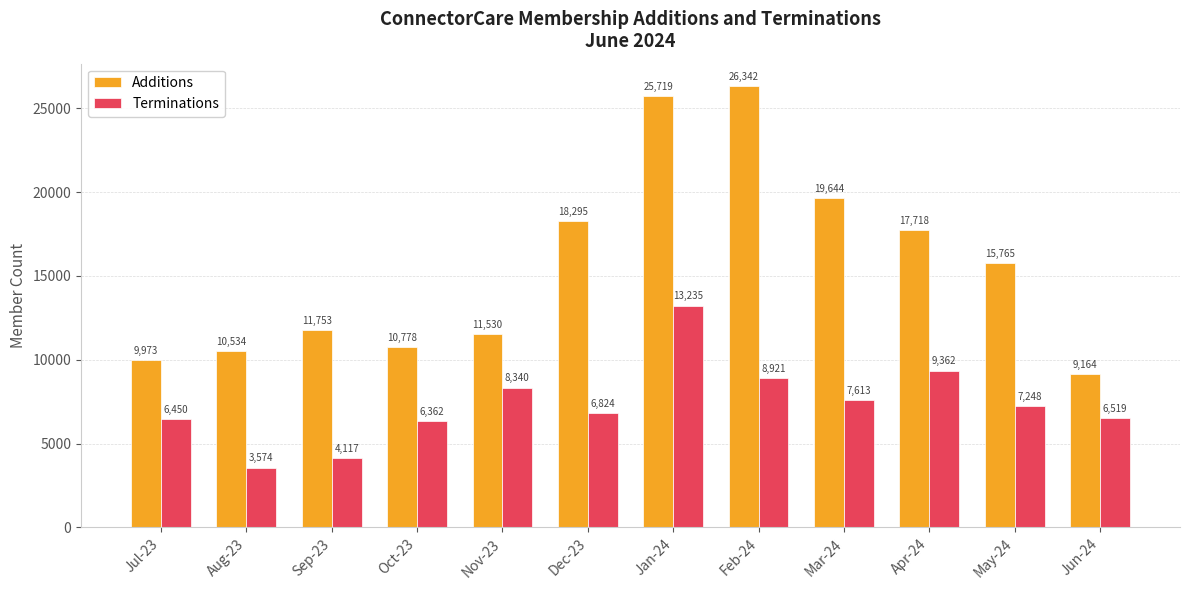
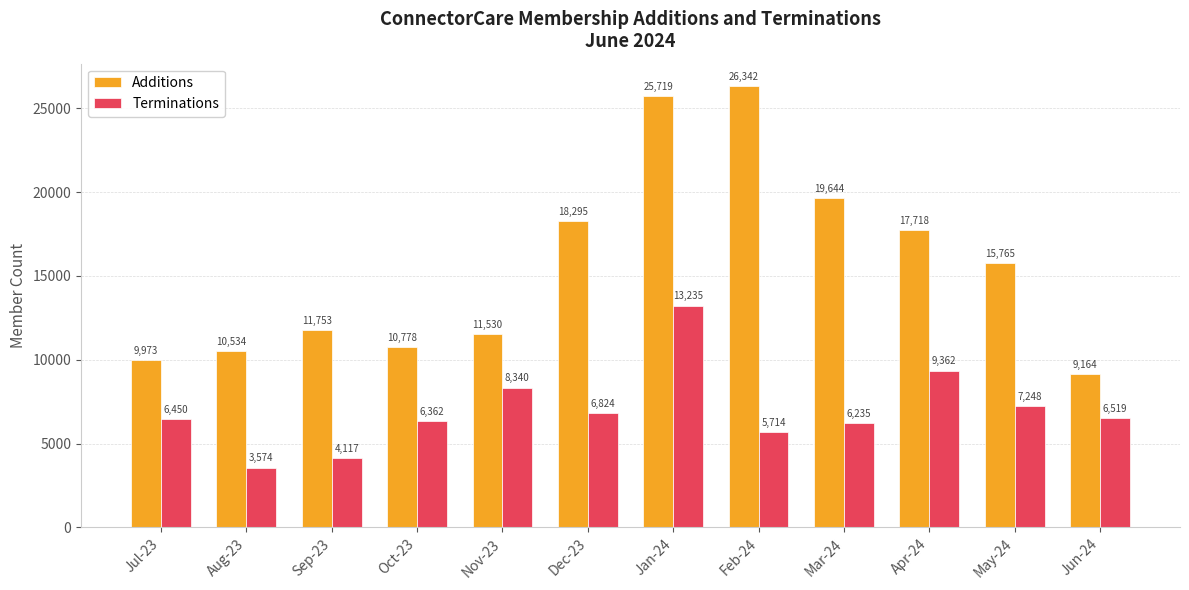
  {
    "Additions": {
      "Jul-23": "9,973",
      "Aug-23": "10,534",
      "Sep-23": "11,753",
      "Oct-23": "10,778",
      "Nov-23": "11,530",
      "Dec-23": "18,295",
      "Jan-24": "25,719",
      "Feb-24": "26,342",
      "Mar-24": "19,644",
      "Apr-24": "17,718",
      "May-24": "15,765",
      "Jun-24": "9,164"
    },
    "Terminations": {
      "Jul-23": "6,450",
      "Aug-23": "3,574",
      "Sep-23": "4,117",
      "Oct-23": "6,362",
      "Nov-23": "8,340",
      "Dec-23": "6,824",
      "Jan-24": "13,235",
-     "Feb-24": "8,921",
-     "Mar-24": "7,613",
+     "Feb-24": "5,714",
+     "Mar-24": "6,235",
      "Apr-24": "9,362",
      "May-24": "7,248",
      "Jun-24": "6,519"
    }
  }
